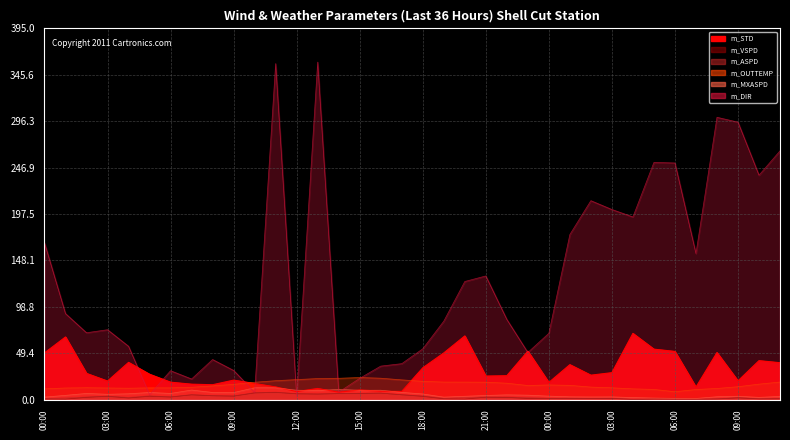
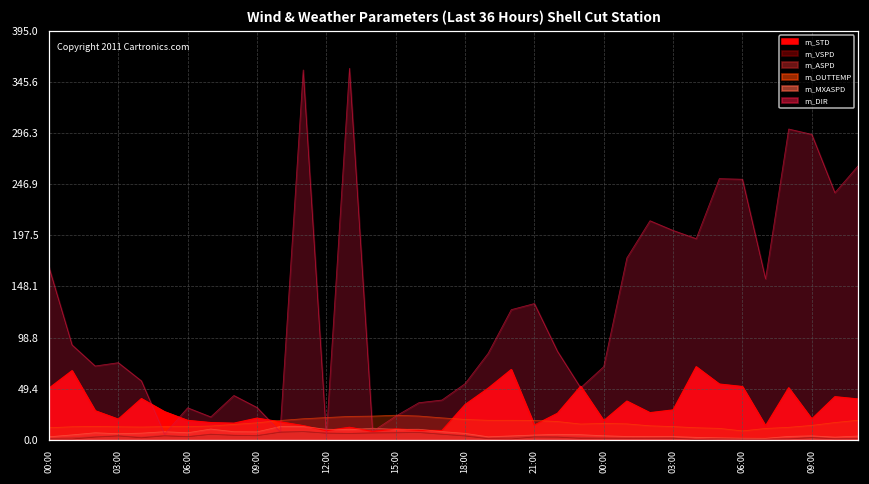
  {
    "m_STD": {
      "18:00": 30,
-     "21:00": 30
+     "21:00": 10
    }
  }
